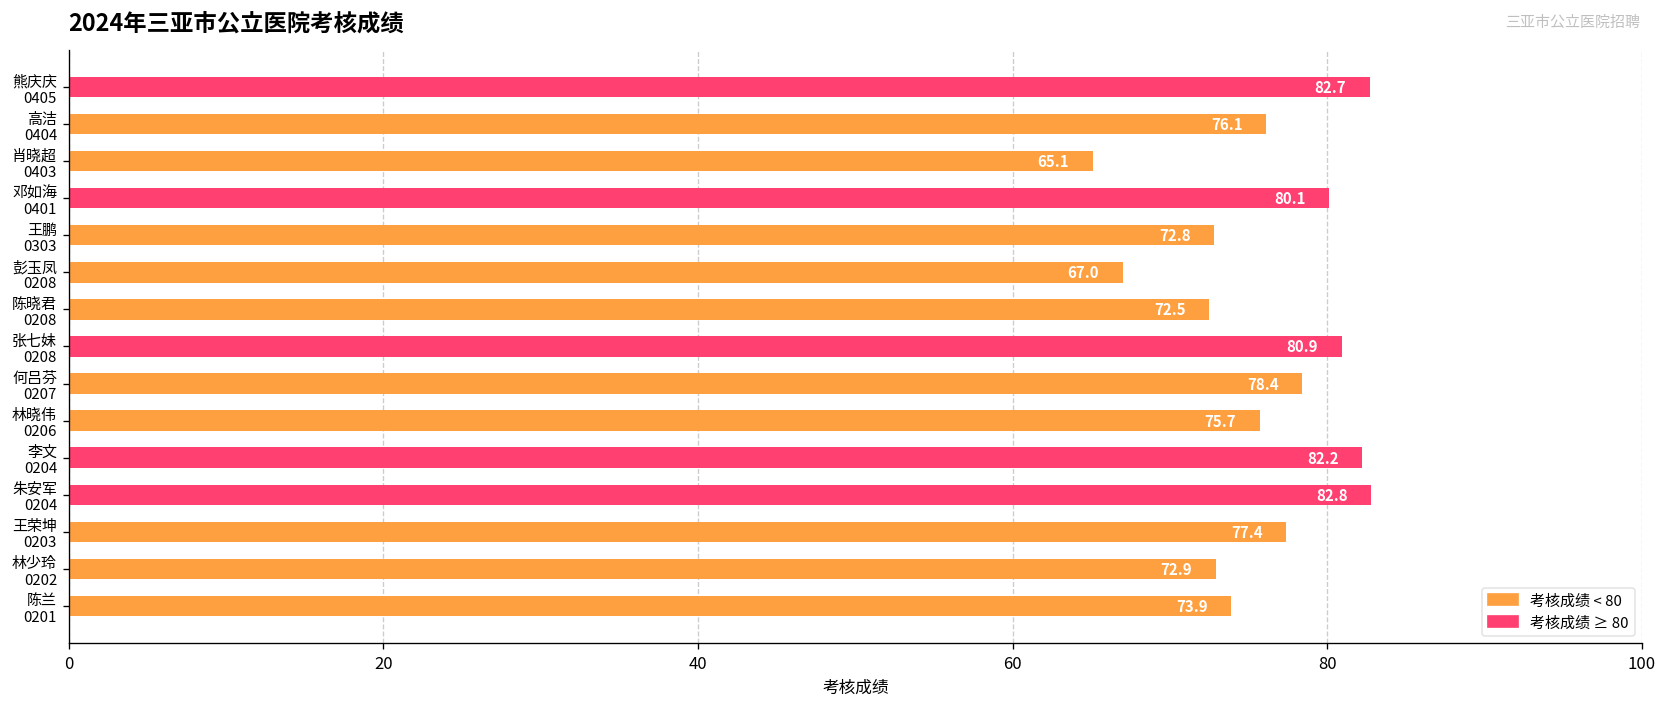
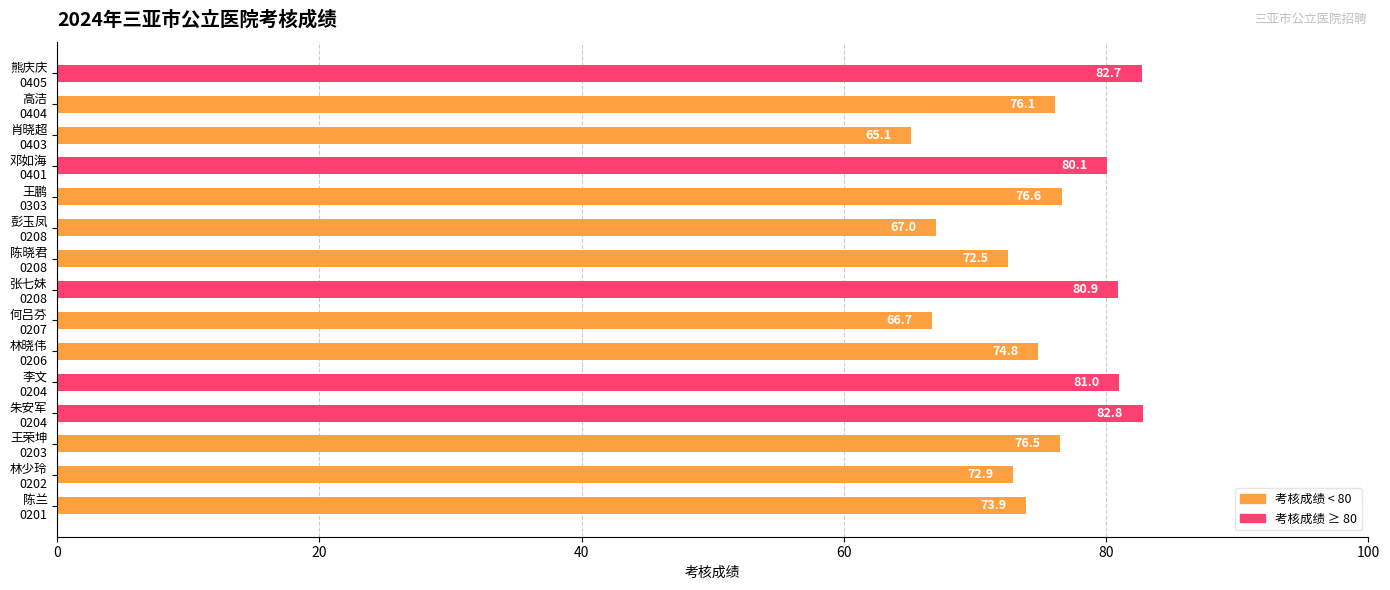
  {
    "熊庆庆 0405": 82.7,
    "高洁 0404": 76.1,
    "肖晓超 0403": 65.1,
    "邓如海 0401": 80.1,
-   "王鹏 0303": 72.8,
+   "王鹏 0303": 76.6,
    "彭玉凤 0208": 67.0,
    "陈晓君 0208": 72.5,
    "张七妹 0208": 80.9,
-   "何吕芬 0207": 78.4,
-   "林晓伟 0206": 75.7,
-   "李文 0204": 82.2,
+   "何吕芬 0207": 66.7,
+   "林晓伟 0206": 74.8,
+   "李文 0204": 81.0,
    "朱安军 0204": 82.8,
-   "王荣坤 0203": 77.4,
+   "王荣坤 0203": 76.5,
    "林少玲 0202": 72.9,
    "陈兰 0201": 73.9
  }
